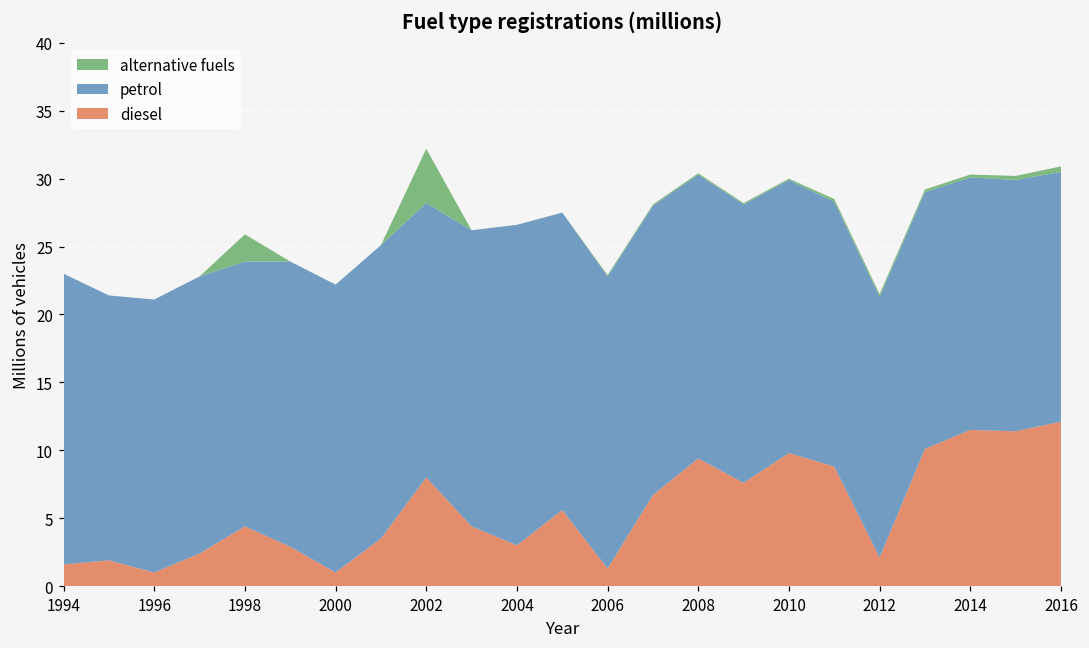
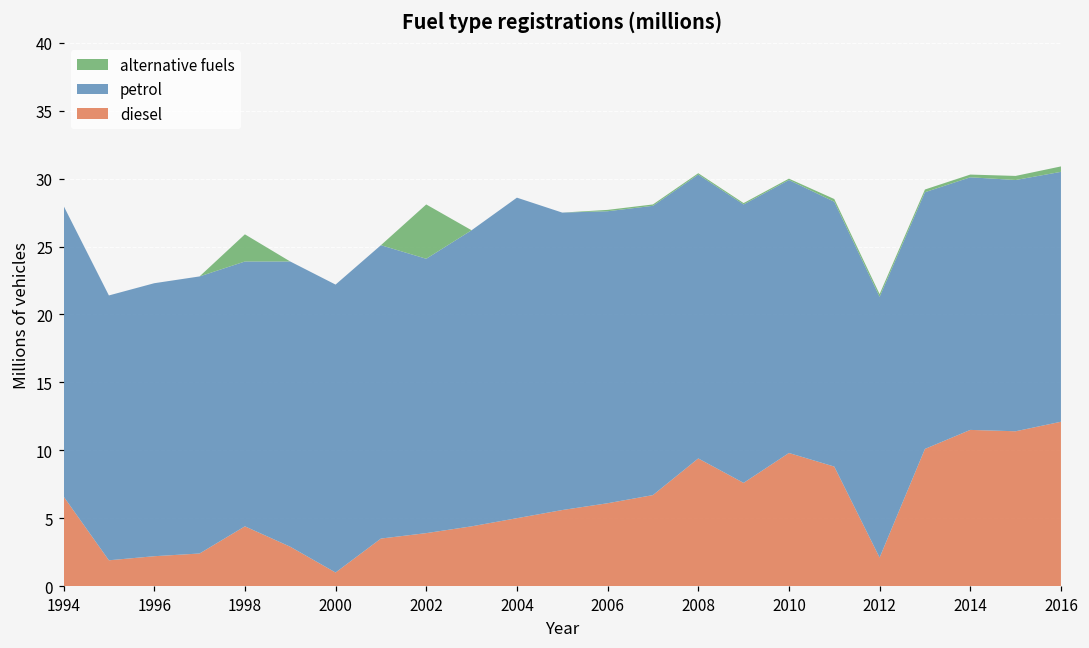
  {
    "diesel": {
-     "1994": 1.6,
-     "1996": 1.0,
+     "1994": 6.6,
+     "1996": 2.2,
      "1998": 4.4,
      "2000": 1.0,
-     "2002": 8.0,
-     "2004": 3,
-     "2006": 1.3,
+     "2002": 3.9,
+     "2004": 5,
+     "2006": 6.1,
      "2008": 9.4,
      "2010": 9.8,
      "2012": 2.1,
      "2014": 11.5,
      "2016": 12.1
    },
    "petrol": {
      "1998": 19.5,
      "2002": 20.2,
      "2016": 18.4
    },
    "alternative fuels": {
      "1998": 2.0,
      "2002": 4.0,
      "2016": 0.4
    }
  }
